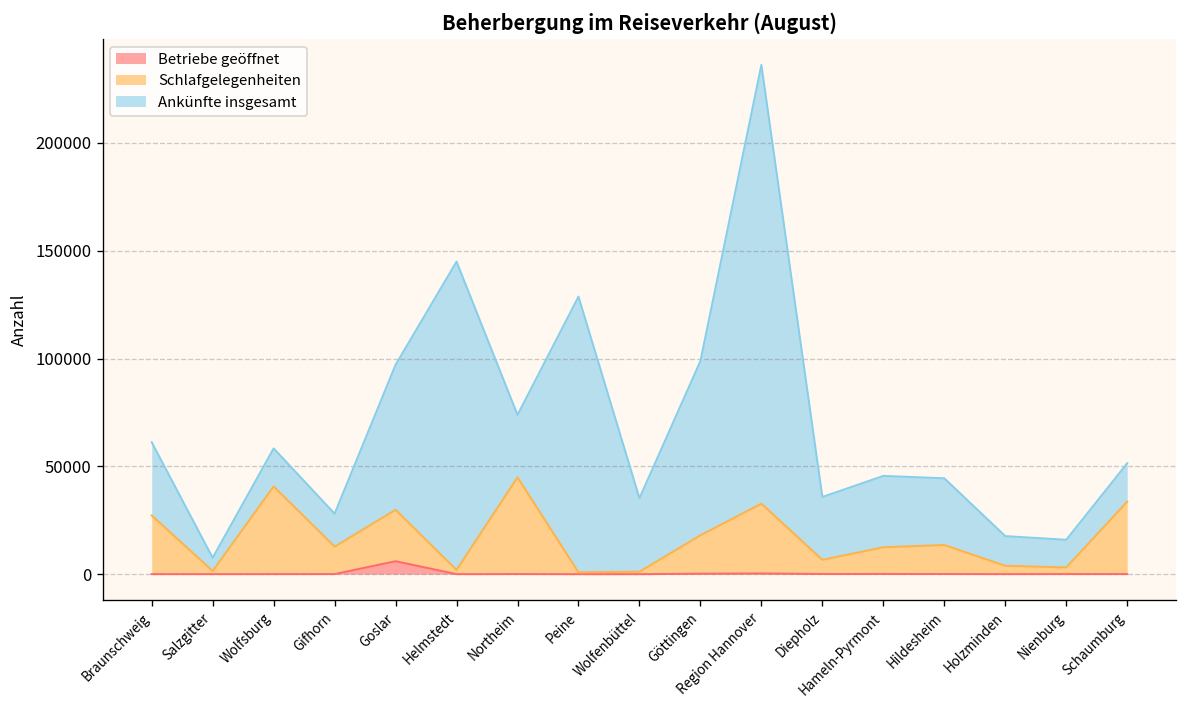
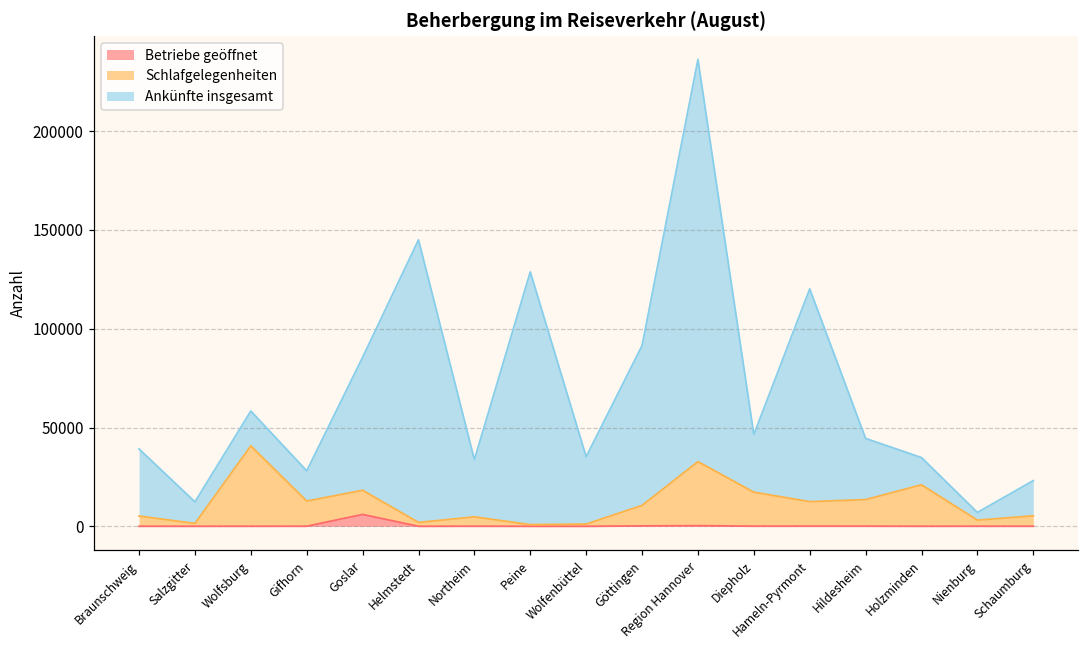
  {
    "Betriebe geöffnet": {
      "Braunschweig": 0,
      "Salzgitter": 0,
      "Wolfsburg": 0,
      "Gifhorn": 0,
      "Goslar": 6000,
      "Helmstedt": 0,
      "Northeim": 0,
      "Göttingen": 0,
      "Region Hannover": 0,
      "Diepholz": 0,
      "Hameln-Pyrmont": 0,
      "Hildesheim": 0,
      "Holzminden": 0,
      "Nienburg": 0,
      "Schaumburg": 0
    },
    "Schlafgelegenheiten": {
-     "Braunschweig": 27000,
+     "Braunschweig": 5000,
      "Salzgitter": 1000,
      "Wolfsburg": 41000,
      "Gifhorn": 13000,
-     "Goslar": 24000,
+     "Goslar": 12000,
      "Helmstedt": 2000,
-     "Northeim": 45000,
-     "Göttingen": 18000,
+     "Northeim": 5000,
+     "Göttingen": 10000,
      "Region Hannover": 32000,
-     "Diepholz": 7000,
+     "Diepholz": 17000,
      "Hameln-Pyrmont": 12000,
      "Hildesheim": 13000,
-     "Holzminden": 4000,
+     "Holzminden": 21000,
      "Nienburg": 3000,
-     "Schaumburg": 34000
+     "Schaumburg": 5000
    },
    "Ankünfte insgesamt": {
      "Braunschweig": 34000,
-     "Salzgitter": 6000,
+     "Salzgitter": 11000,
      "Wolfsburg": 18000,
      "Gifhorn": 15000,
      "Goslar": 67000,
      "Helmstedt": 143000,
      "Northeim": 29000,
      "Peine": 128000,
      "Wolfenbüttel": 34000,
      "Göttingen": 81000,
      "Region Hannover": 203000,
      "Diepholz": 29000,
-     "Hameln-Pyrmont": 33000,
+     "Hameln-Pyrmont": 108000,
      "Hildesheim": 31000,
      "Holzminden": 14000,
-     "Nienburg": 13000,
+     "Nienburg": 4000,
      "Schaumburg": 18000
    }
  }
